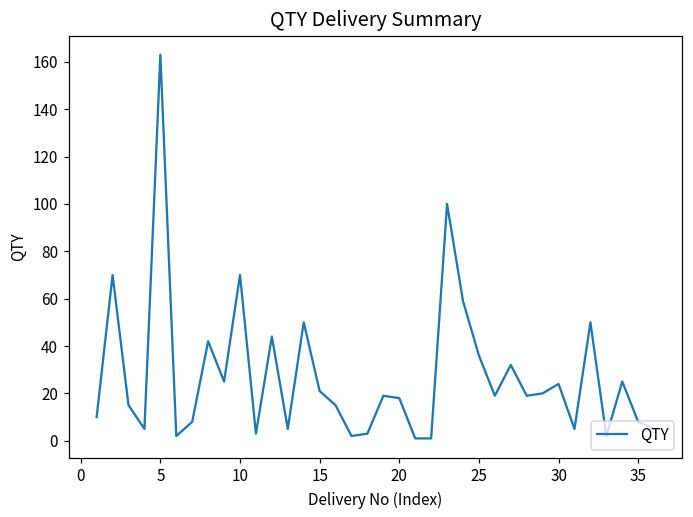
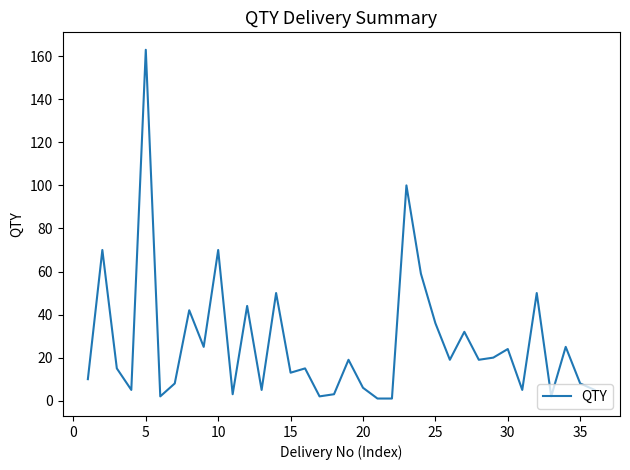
  {
    "5": 163,
    "10": 70,
-   "15": 21,
-   "20": 18,
+   "15": 13,
+   "20": 6,
    "25": 36,
    "30": 24,
    "35": 8
  }
